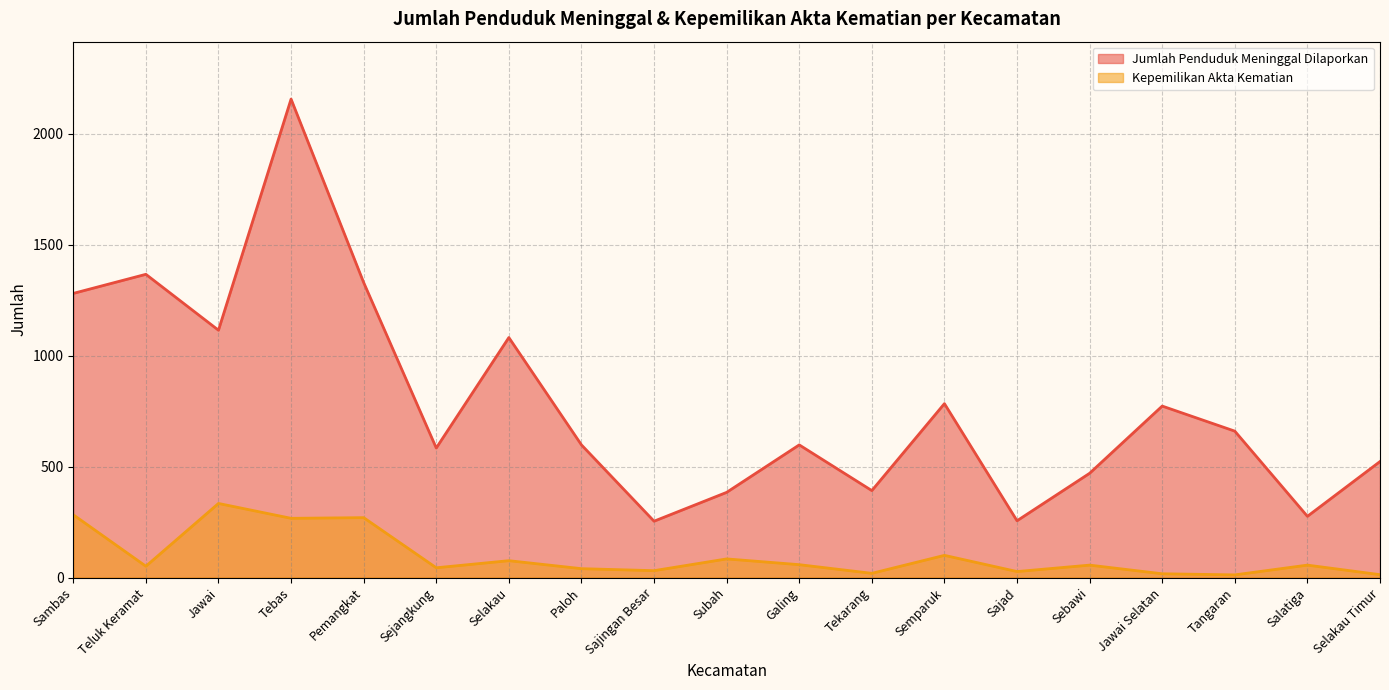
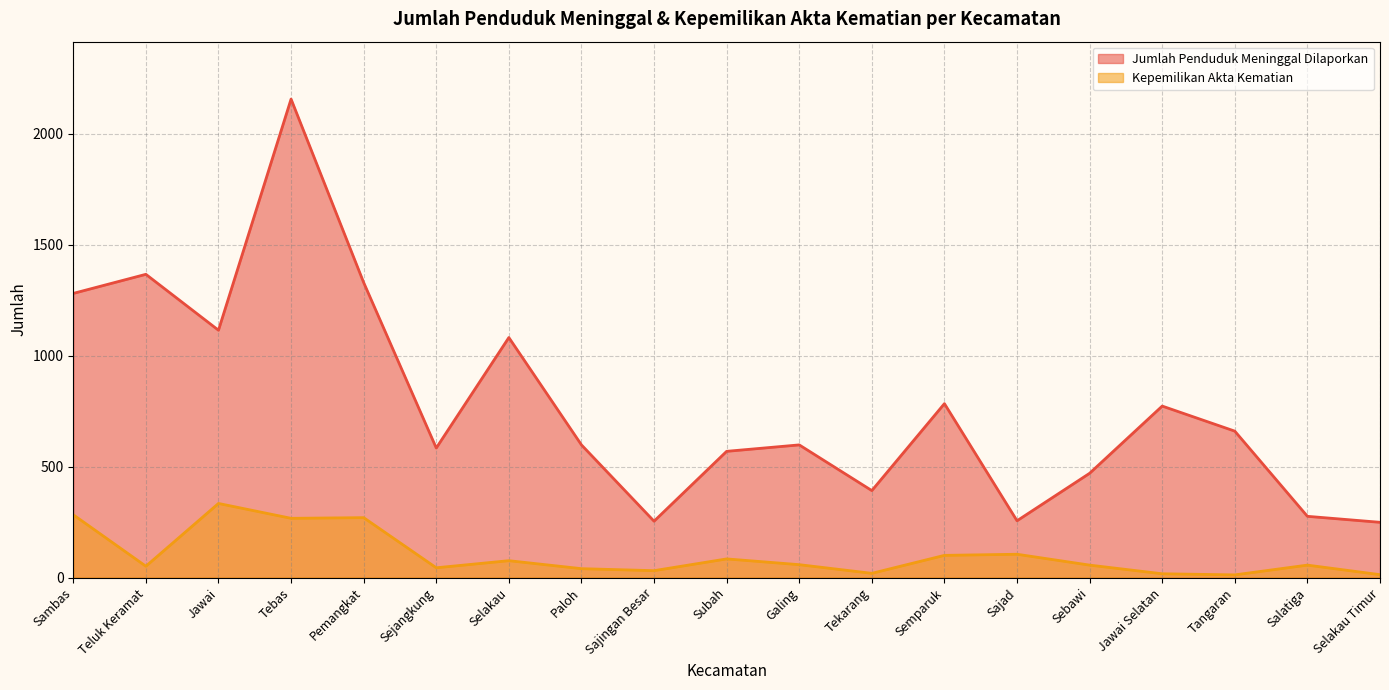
  {
    "Jumlah Penduduk Meninggal Dilaporkan": {
      "Sambas": 1280,
      "Teluk Keramat": 1370,
      "Jawai": 1120,
      "Tebas": 2160,
      "Pemangkat": 1330,
      "Sejangkung": 580,
      "Selakau": 1080,
      "Paloh": 600,
      "Sajingan Besar": 250,
-     "Subah": 380,
+     "Subah": 570,
      "Galing": 600,
      "Tekarang": 390,
      "Semparuk": 780,
      "Sajad": 260,
      "Sebawi": 470,
      "Jawai Selatan": 770,
      "Tangaran": 660,
      "Salatiga": 280,
-     "Selakau Timur": 520
+     "Selakau Timur": 250
    },
    "Kepemilikan Akta Kematian": {
      "Sambas": 280,
      "Teluk Keramat": 50,
      "Jawai": 330,
      "Tebas": 270,
      "Pemangkat": 270,
      "Sejangkung": 40,
      "Selakau": 80,
      "Paloh": 40,
      "Sajingan Besar": 30,
      "Subah": 80,
      "Galing": 60,
      "Tekarang": 20,
      "Semparuk": 100,
-     "Sajad": 30,
+     "Sajad": 110,
      "Sebawi": 60,
      "Jawai Selatan": 20,
      "Tangaran": 10,
      "Salatiga": 60,
      "Selakau Timur": 10
    }
  }
